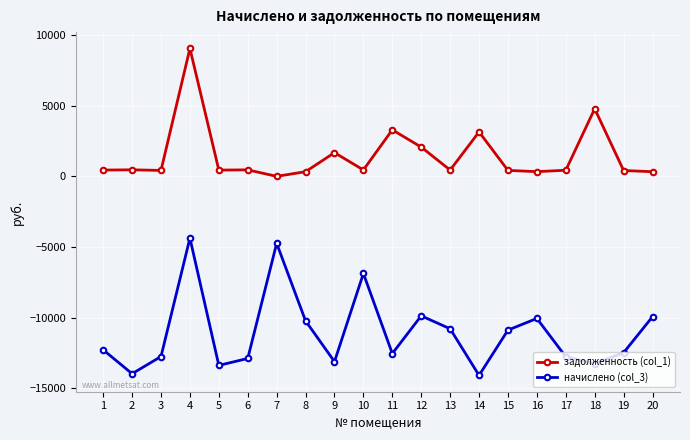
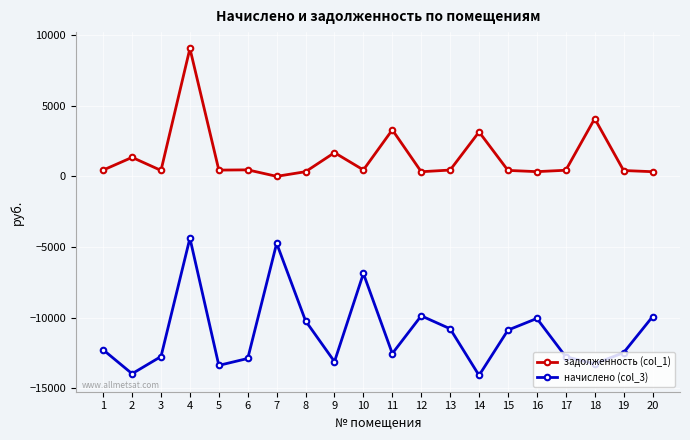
  {
    "задолженность (col_1)": {
      "1": 400,
-     "2": 500,
+     "2": 1300,
      "3": 400,
      "4": 9100,
      "5": 400,
      "6": 500,
      "7": 0,
      "8": 300,
      "9": 1700,
      "10": 500,
      "11": 3300,
-     "12": 2100,
+     "12": 300,
      "13": 400,
      "14": 3100,
      "15": 400,
      "16": 300,
      "17": 400,
-     "18": 4800,
+     "18": 4100,
      "19": 400,
      "20": 300
    },
    "начислено (col_3)": {
      "1": -12300,
      "2": -14000,
      "3": -12800,
      "4": -4400,
      "5": -13400,
      "6": -12900,
      "7": -4700,
      "8": -10200,
      "9": -13100,
      "10": -6900,
      "11": -12500,
      "12": -9900,
      "13": -10800,
      "14": -14100,
      "15": -10900,
      "16": -10100,
      "20": -9900
    }
  }
